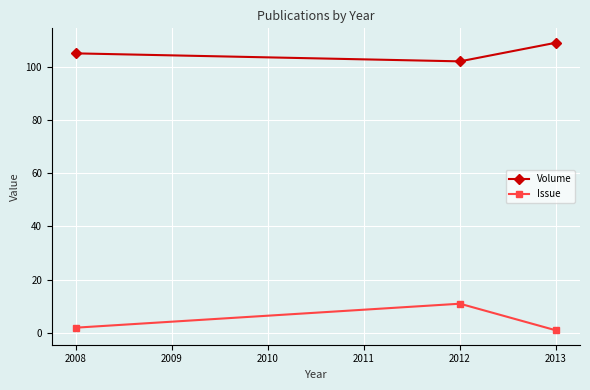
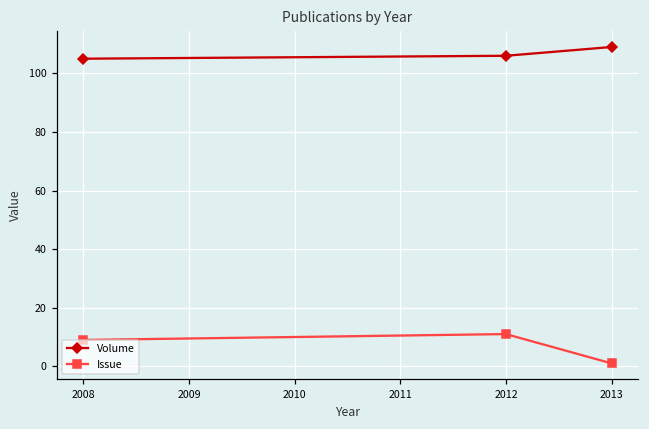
  {
    "Volume": {
      "2008": 105,
-     "2012": 102,
+     "2012": 106,
      "2013": 109
    },
    "Issue": {
-     "2008": 2,
+     "2008": 9,
      "2012": 11,
      "2013": 1
    }
  }
